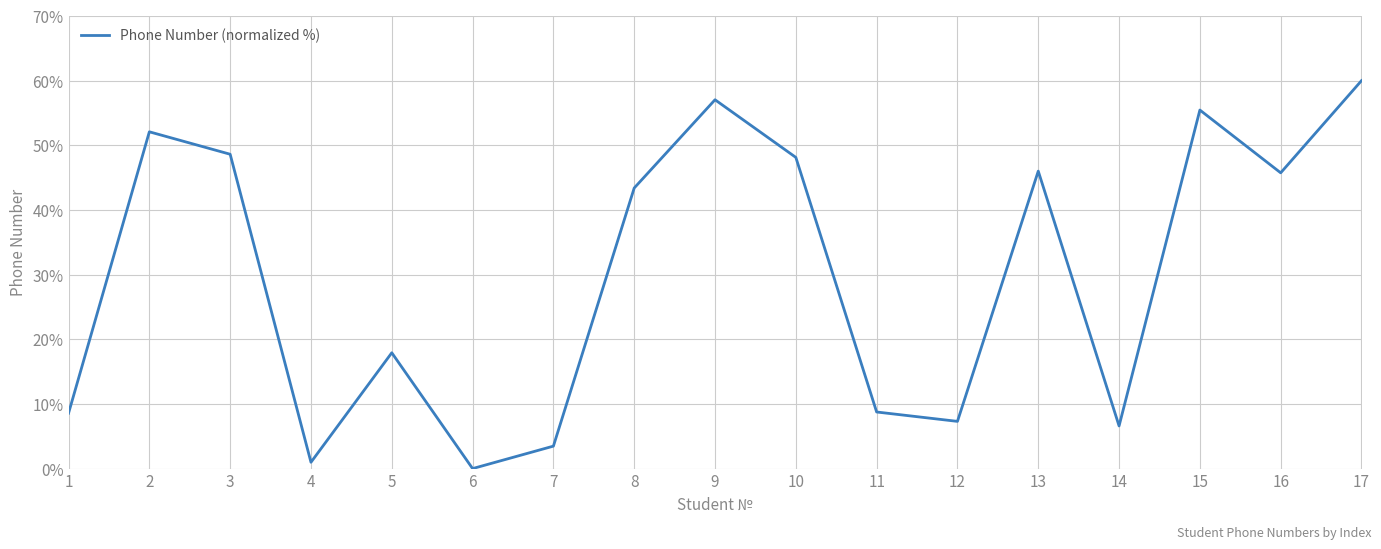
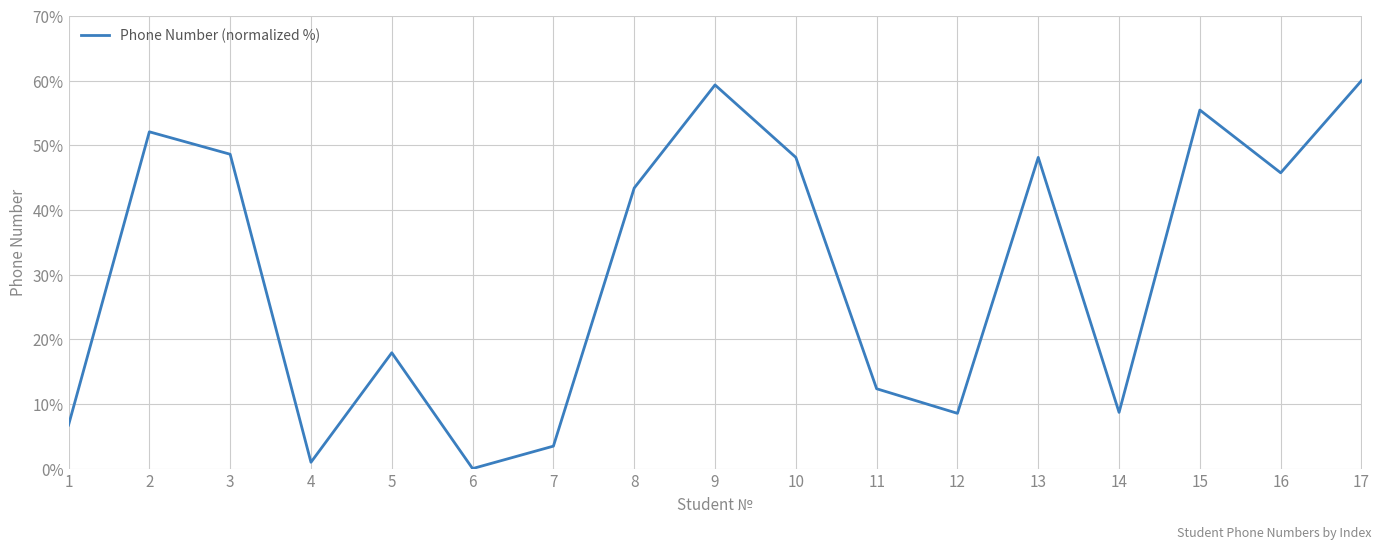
  {
-   "1": "9%",
+   "1": "7%",
    "2": "52%",
    "3": "49%",
    "4": "1%",
    "5": "18%",
    "6": "0%",
    "7": "3%",
    "8": "43%",
-   "9": "57%",
+   "9": "59%",
    "10": "48%",
-   "11": "9%",
-   "12": "7%",
-   "13": "46%",
-   "14": "7%",
+   "11": "12%",
+   "12": "9%",
+   "13": "48%",
+   "14": "9%",
    "15": "55%",
    "16": "46%",
    "17": "60%"
  }
